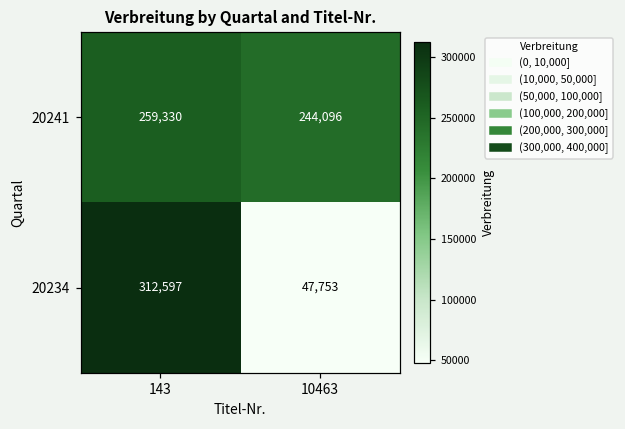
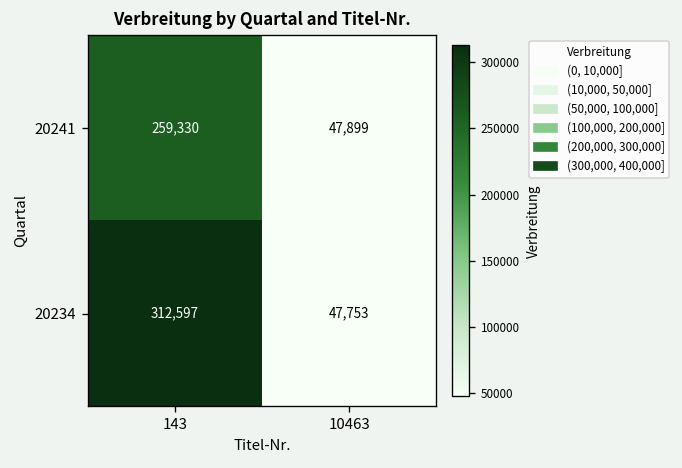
  {
    "20241": {
      "143": "259,330",
-     "10463": "244,096"
+     "10463": "47,899"
    },
    "20234": {
      "143": "312,597",
      "10463": "47,753"
    }
  }
